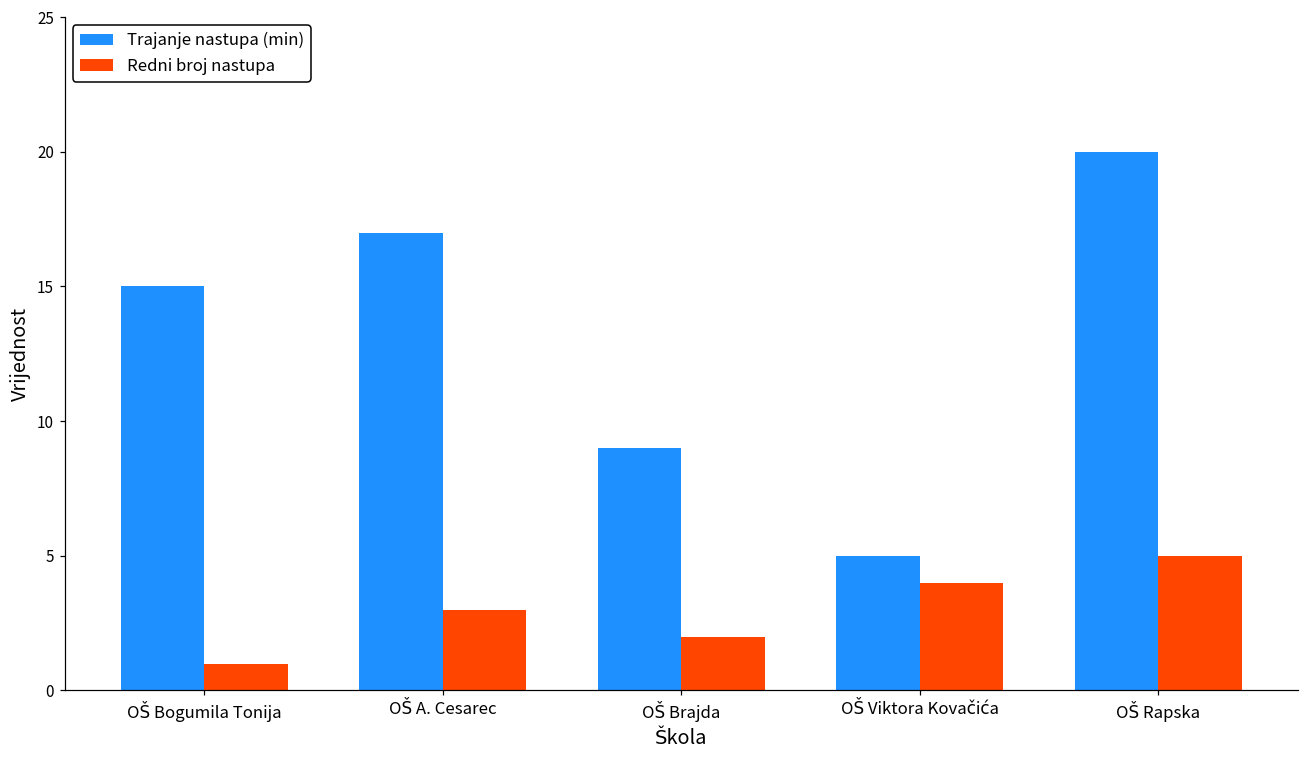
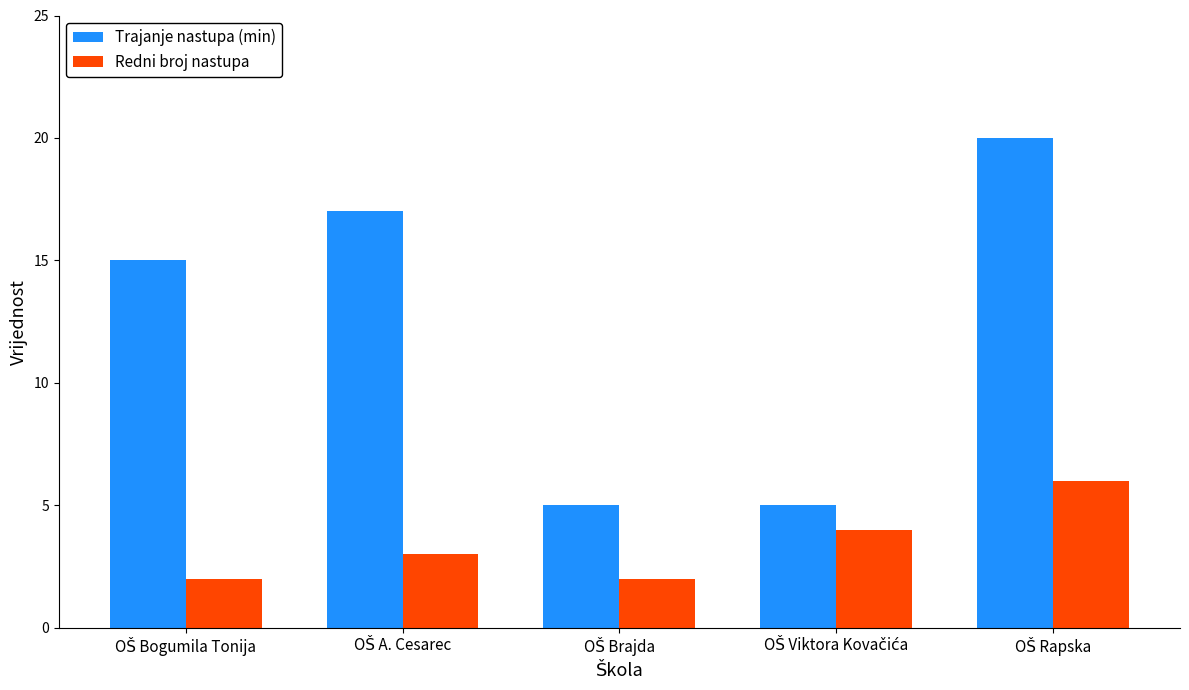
  {
    "Trajanje nastupa (min)": {
      "OŠ Bogumila Tonija": 15,
      "OŠ A. Cesarec": 17,
-     "OŠ Brajda": 9,
+     "OŠ Brajda": 5,
      "OŠ Viktora Kovačića": 5,
      "OŠ Rapska": 20
    },
    "Redni broj nastupa": {
-     "OŠ Bogumila Tonija": 1,
+     "OŠ Bogumila Tonija": 2,
      "OŠ A. Cesarec": 3,
      "OŠ Brajda": 2,
      "OŠ Viktora Kovačića": 4,
-     "OŠ Rapska": 5
+     "OŠ Rapska": 6
    }
  }
